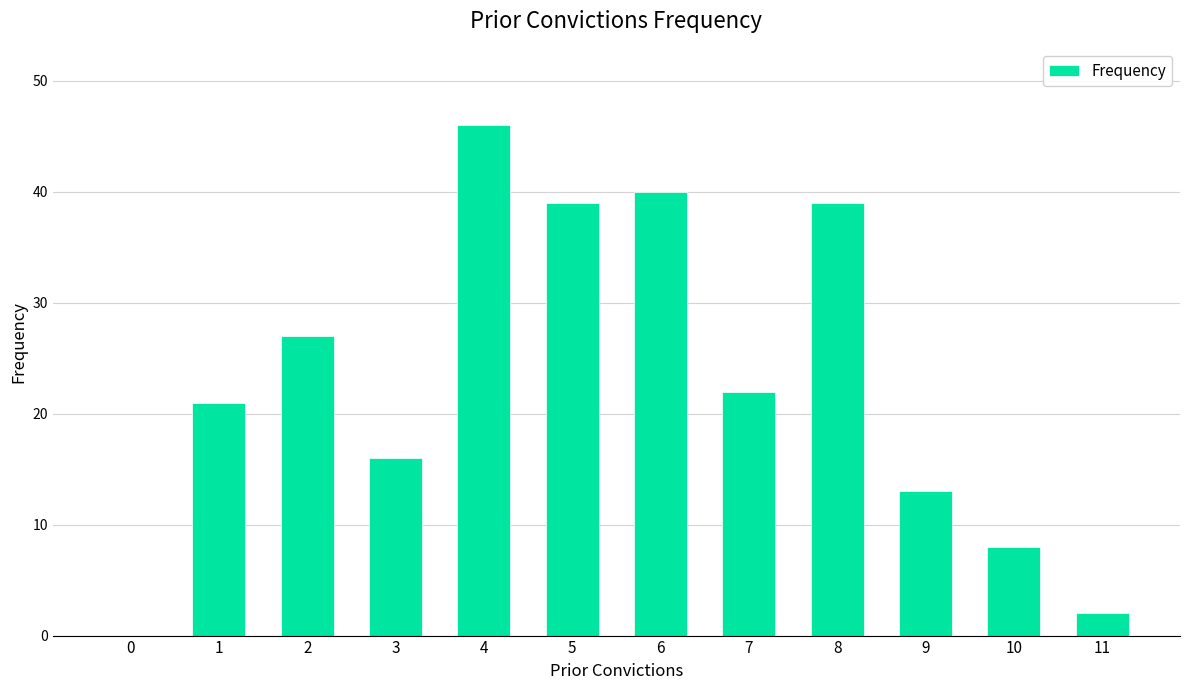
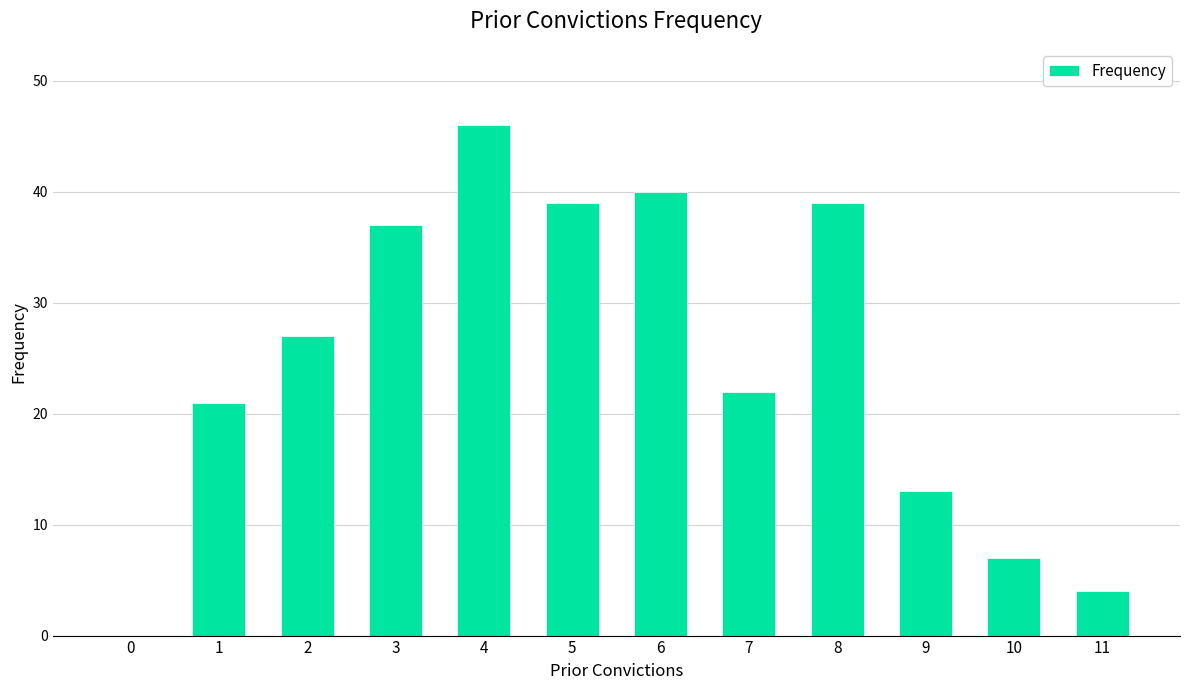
  {
    "0": 0,
    "1": 21,
    "2": 27,
-   "3": 16,
+   "3": 37,
    "4": 46,
    "5": 39,
    "6": 40,
    "7": 22,
    "8": 39,
    "9": 13,
-   "10": 8,
-   "11": 2
+   "10": 7,
+   "11": 4
  }
